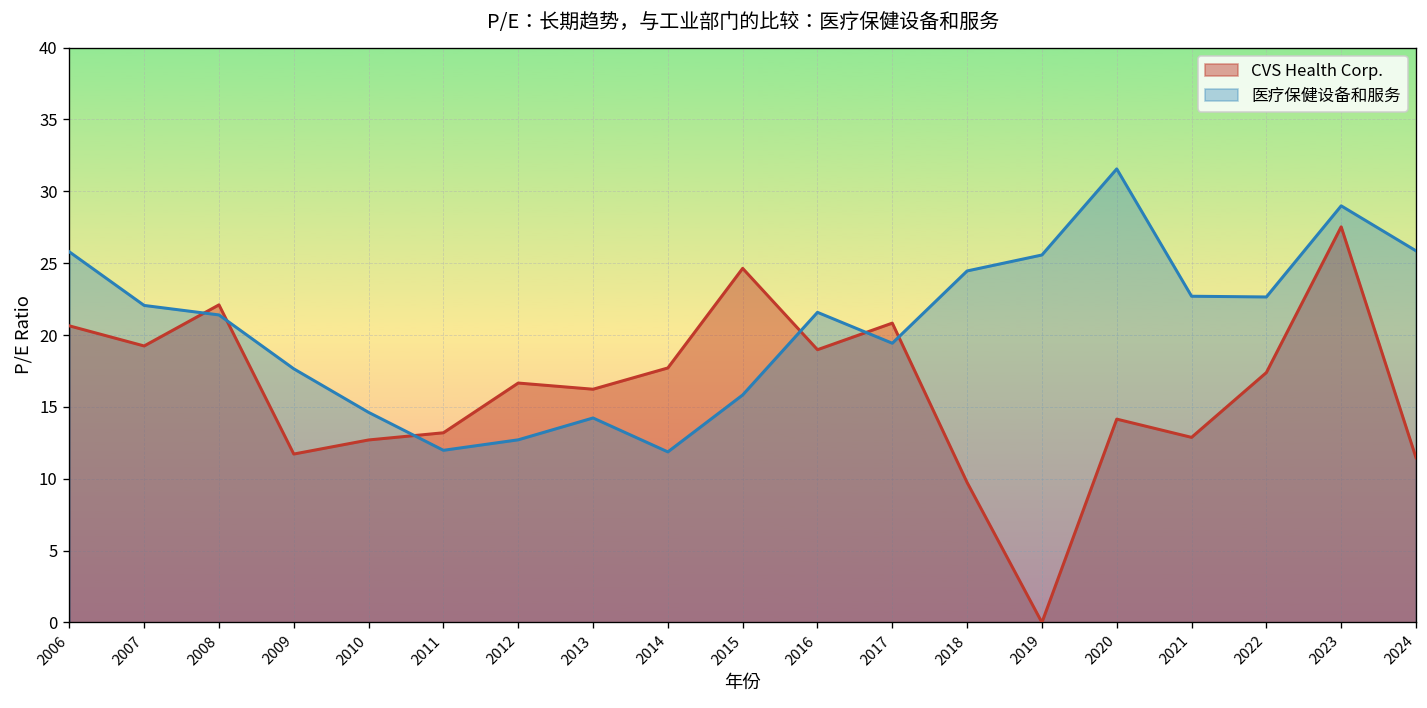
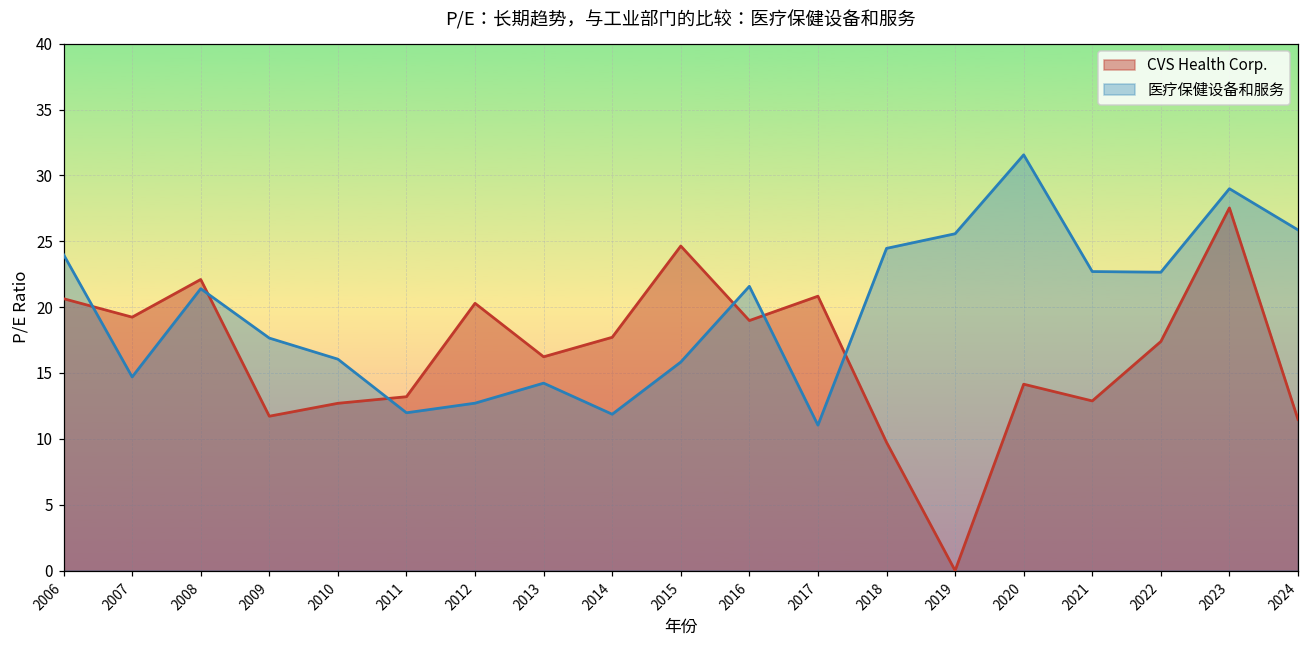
  {
    "CVS Health Corp.": {
      "2006": 20.6,
      "2007": 19.2,
      "2008": 22.1,
      "2009": 11.7,
      "2010": 12.7,
      "2011": 13.2,
-     "2012": 16.7,
+     "2012": 20.3,
      "2013": 16.2,
      "2014": 17.7,
      "2015": 24.6,
      "2016": 19.0,
      "2017": 20.8,
      "2018": 9.7,
      "2019": 0.0,
      "2020": 14.2,
      "2021": 12.9,
      "2022": 17.4,
      "2023": 27.5,
      "2024": 11.5
    },
    "医疗保健设备和服务": {
-     "2006": 25.8,
-     "2007": 22.1,
+     "2006": 24.0,
+     "2007": 14.7,
      "2008": 21.4,
      "2009": 17.7,
-     "2010": 14.6,
+     "2010": 16.1,
      "2011": 12.0,
      "2012": 12.7,
      "2013": 14.2,
      "2014": 11.9,
      "2015": 15.8,
      "2016": 21.6,
-     "2017": 19.4,
+     "2017": 11.0,
      "2018": 24.5,
      "2019": 25.6,
      "2020": 31.6,
      "2021": 22.7,
      "2022": 22.7,
      "2023": 29.0,
      "2024": 25.9
    }
  }
